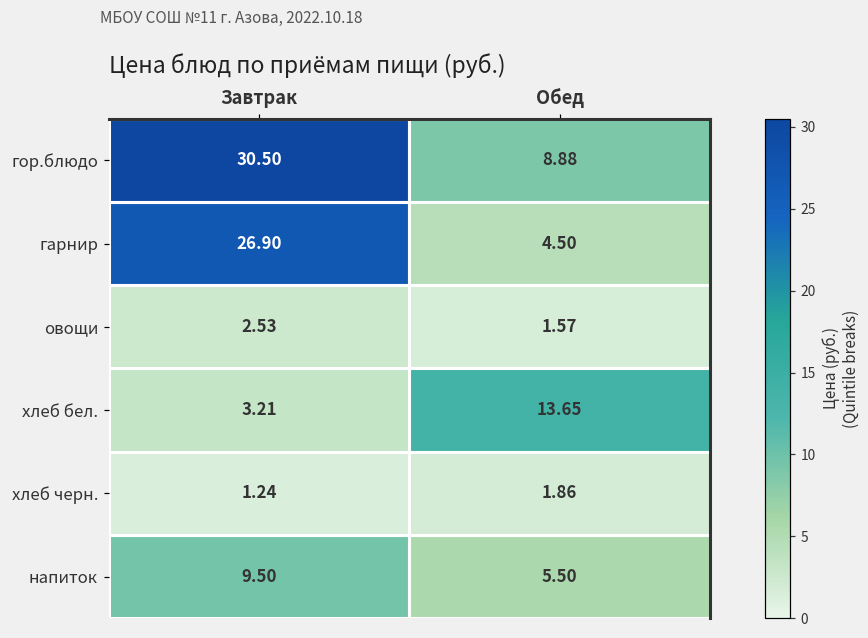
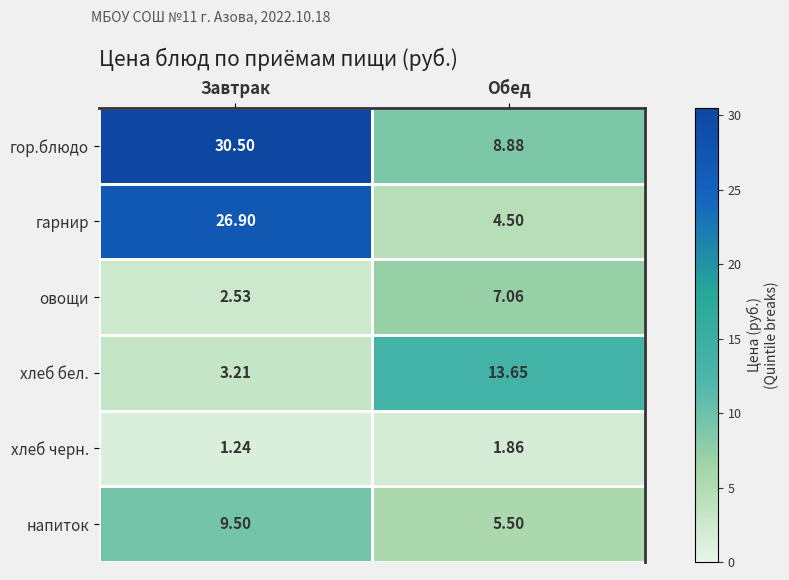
  {
    "гор.блюдо": {
      "Завтрак": 30.50,
      "Обед": 8.88
    },
    "гарнир": {
      "Завтрак": 26.90,
      "Обед": 4.50
    },
    "овощи": {
      "Завтрак": 2.53,
-     "Обед": 1.57
+     "Обед": 7.06
    },
    "хлеб бел.": {
      "Завтрак": 3.21,
      "Обед": 13.65
    },
    "хлеб черн.": {
      "Завтрак": 1.24,
      "Обед": 1.86
    },
    "напиток": {
      "Завтрак": 9.50,
      "Обед": 5.50
    }
  }
